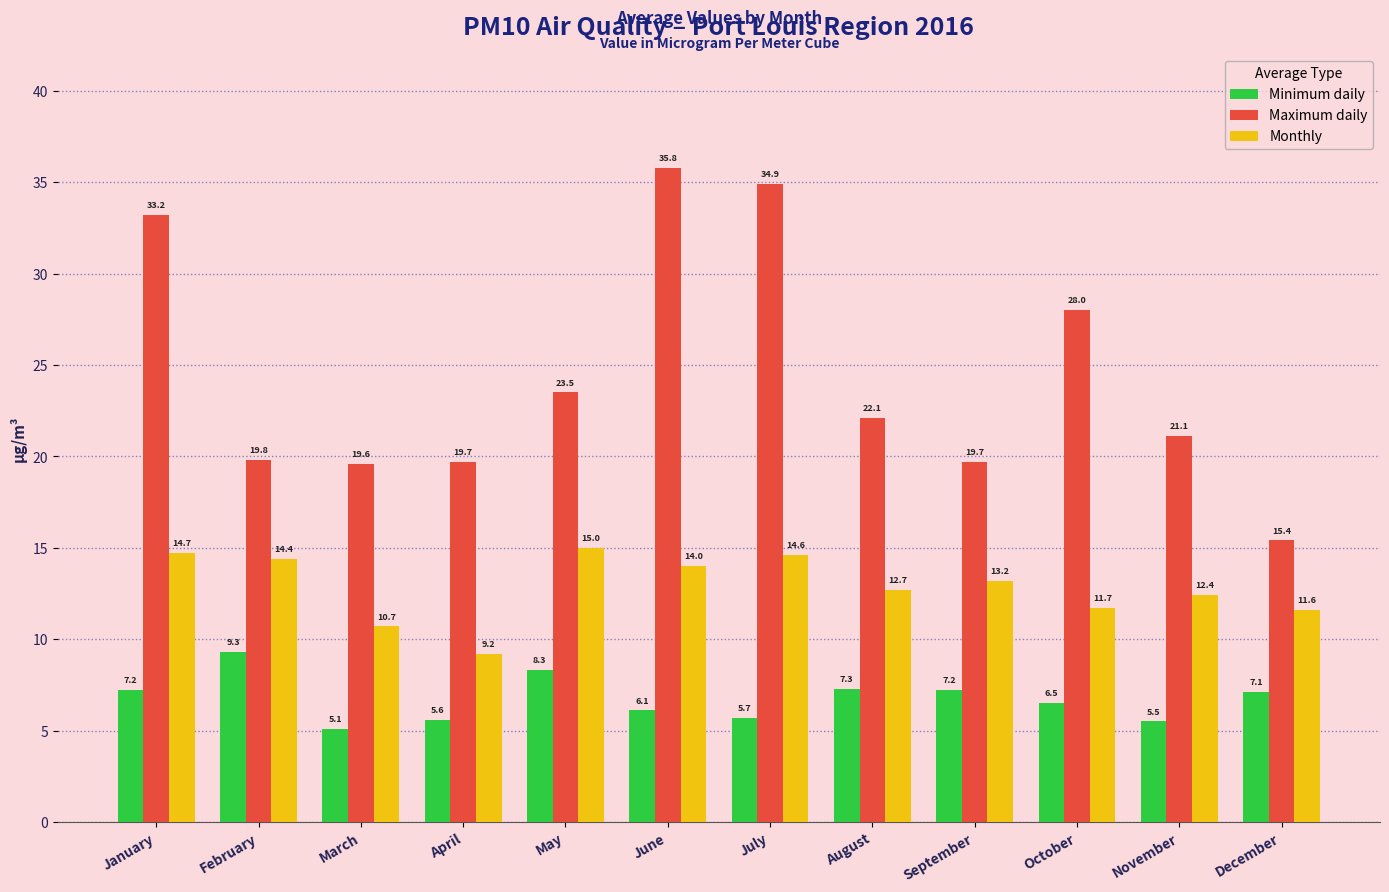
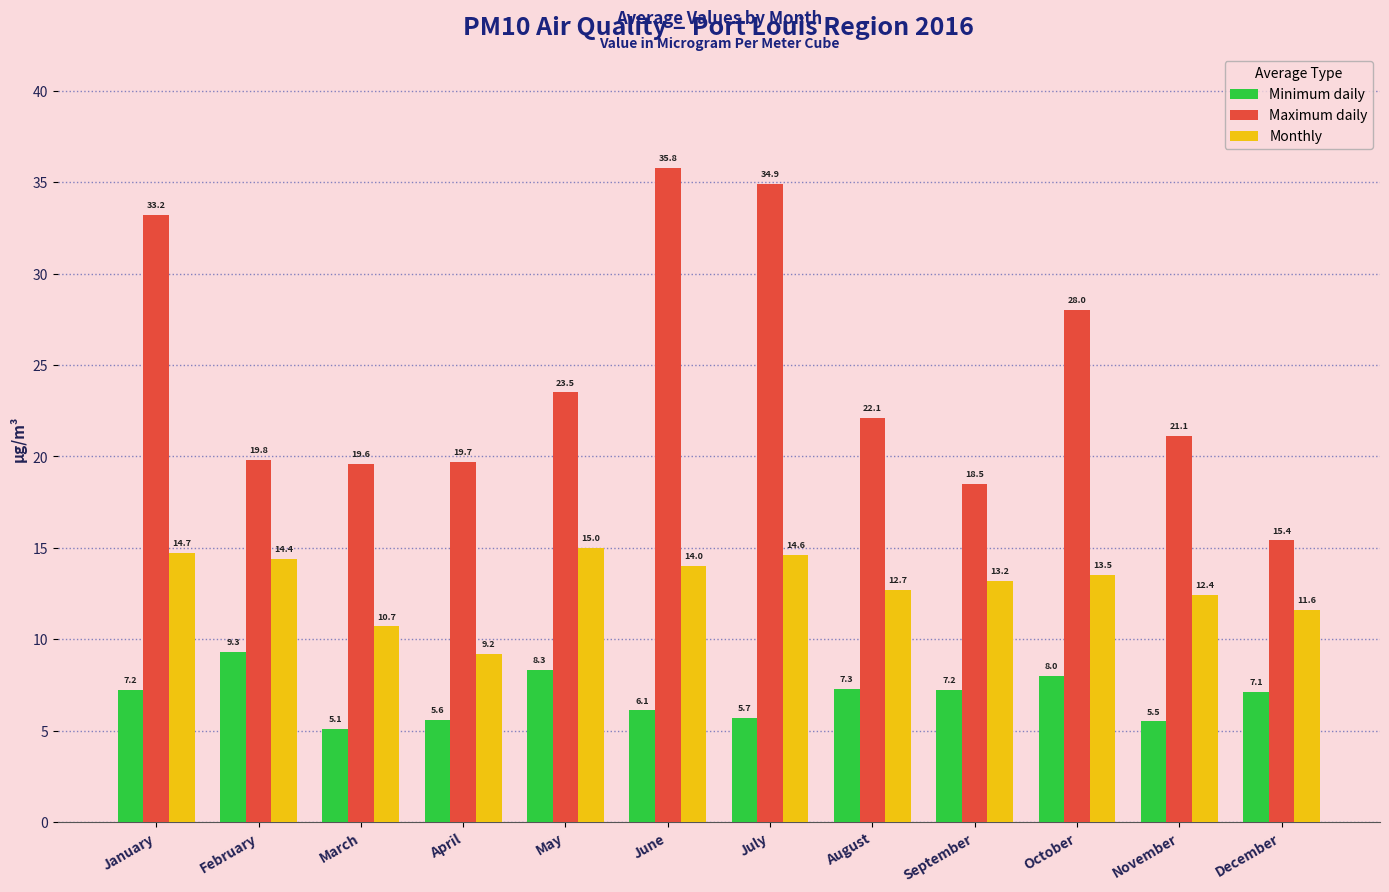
  {
    "Minimum daily": {
      "January": 7.2,
      "February": 9.3,
      "March": 5.1,
      "April": 5.6,
      "May": 8.3,
      "June": 6.1,
      "July": 5.7,
      "August": 7.3,
      "September": 7.2,
-     "October": 6.5,
+     "October": 8.0,
      "November": 5.5,
      "December": 7.1
    },
    "Maximum daily": {
      "January": 33.2,
      "February": 19.8,
      "March": 19.6,
      "April": 19.7,
      "May": 23.5,
      "June": 35.8,
      "July": 34.9,
      "August": 22.1,
-     "September": 19.7,
+     "September": 18.5,
      "October": 28.0,
      "November": 21.1,
      "December": 15.4
    },
    "Monthly": {
      "January": 14.7,
      "February": 14.4,
      "March": 10.7,
      "April": 9.2,
      "May": 15.0,
      "June": 14.0,
      "July": 14.6,
      "August": 12.7,
      "September": 13.2,
-     "October": 11.7,
+     "October": 13.5,
      "November": 12.4,
      "December": 11.6
    }
  }
